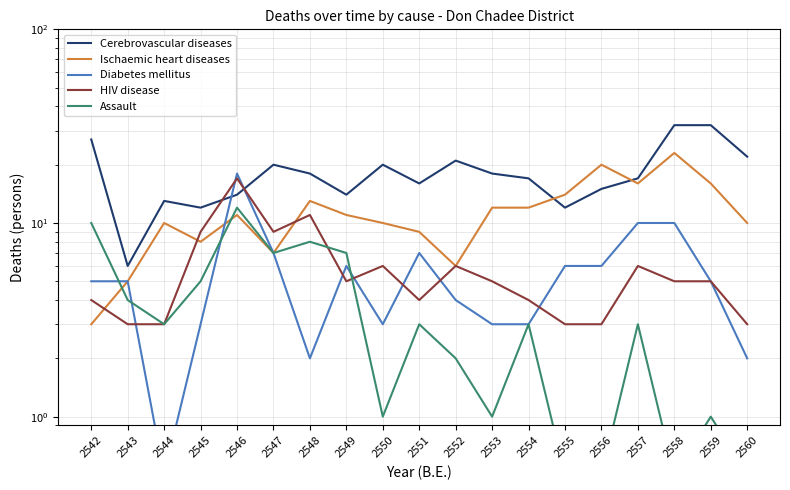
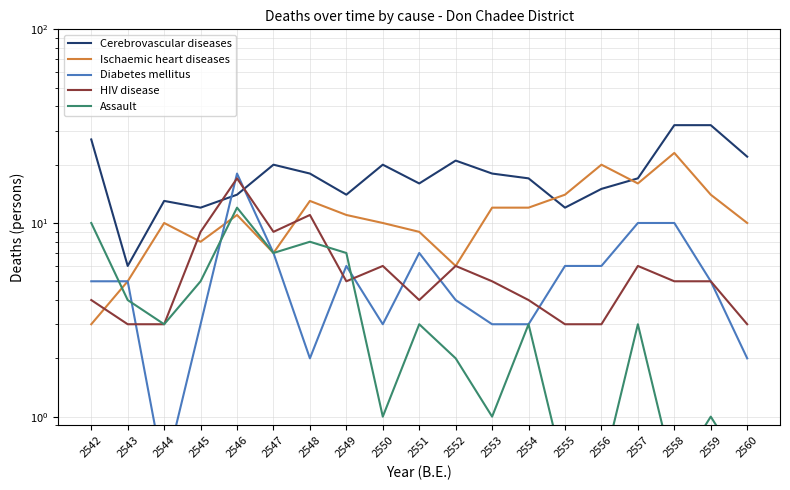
  {
    "Cerebrovascular diseases": {
      "2542": 27,
      "2543": 6,
      "2544": 13,
      "2545": 12,
      "2546": 14,
      "2547": 20,
      "2548": 18,
      "2549": 14,
      "2550": 20,
      "2551": 16,
      "2552": 21,
      "2553": 18,
      "2554": 17,
      "2555": 12,
      "2556": 15,
      "2557": 17,
      "2558": 32,
      "2559": 32,
      "2560": 22
    },
    "Ischaemic heart diseases": {
      "2542": 3,
      "2544": 10,
      "2545": 8,
      "2546": 11,
      "2548": 13,
      "2549": 11,
      "2550": 10,
      "2551": 9,
      "2553": 12,
      "2554": 12,
      "2555": 14,
      "2556": 20,
      "2557": 16,
      "2558": 23,
-     "2559": 16,
+     "2559": 14,
      "2560": 10
    },
    "Diabetes mellitus": {
      "2542": 5,
      "2545": 3,
      "2546": 18,
      "2548": 2,
      "2549": 6,
      "2550": 3,
      "2551": 7,
      "2552": 4,
      "2553": 3,
      "2555": 6,
      "2556": 6,
      "2557": 10,
      "2558": 10,
      "2560": 2
    },
    "HIV disease": {
      "2542": 4,
      "2543": 3,
      "2545": 9,
      "2546": 17,
      "2547": 9,
      "2548": 11,
      "2549": 5,
      "2550": 6,
      "2551": 4,
      "2553": 5,
      "2554": 4,
      "2555": 3,
      "2556": 3,
      "2557": 6,
      "2558": 5,
      "2560": 3
    },
    "Assault": {
      "2542": 10,
      "2543": 4,
      "2545": 5,
      "2546": 12,
      "2548": 8,
      "2549": 7,
      "2550": 1,
      "2551": 3,
      "2552": 2,
      "2553": 1,
      "2557": 3,
      "2559": 1
    }
  }
